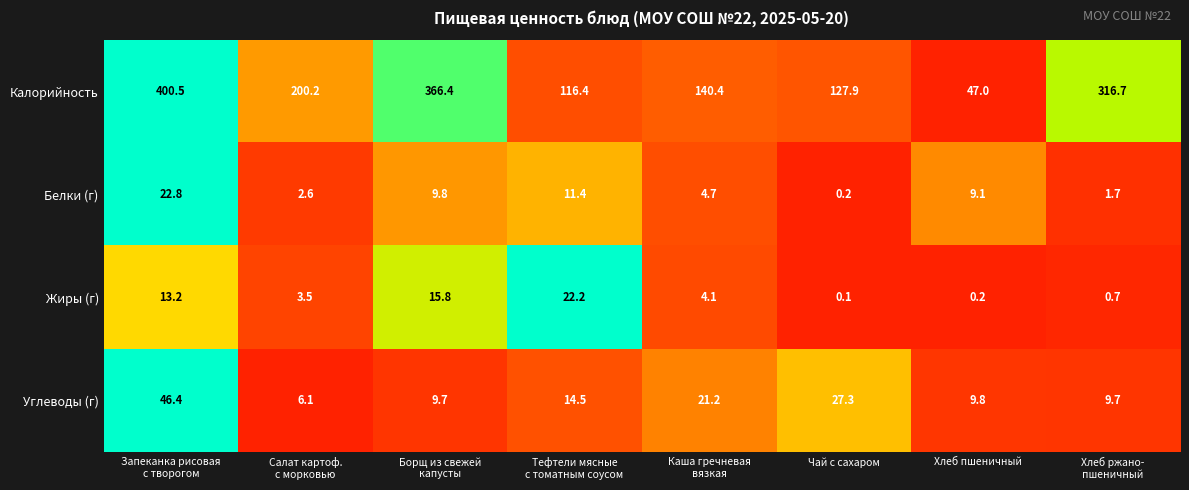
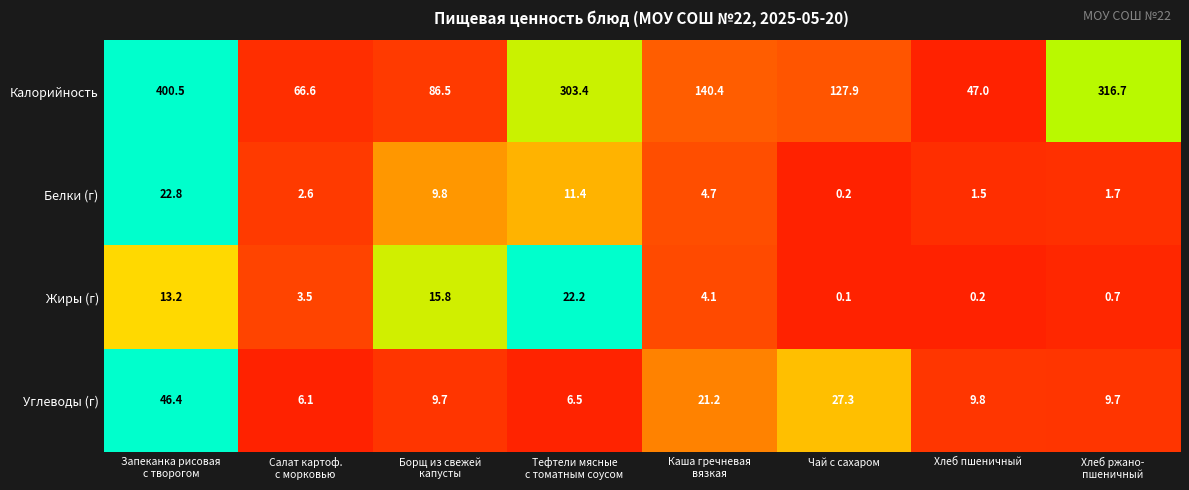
  {
    "Калорийность": {
      "Запеканка рисовая с творогом": 400.5,
-     "Салат картоф. с морковью": 200.2,
-     "Борщ из свежей капусты": 366.4,
-     "Тефтели мясные с томатным соусом": 116.4,
+     "Салат картоф. с морковью": 66.6,
+     "Борщ из свежей капусты": 86.5,
+     "Тефтели мясные с томатным соусом": 303.4,
      "Каша гречневая вязкая": 140.4,
      "Чай с сахаром": 127.9,
      "Хлеб пшеничный": 47.0,
      "Хлеб ржано- пшеничный": 316.7
    },
    "Белки (г)": {
      "Запеканка рисовая с творогом": 22.8,
      "Салат картоф. с морковью": 2.6,
      "Борщ из свежей капусты": 9.8,
      "Тефтели мясные с томатным соусом": 11.4,
      "Каша гречневая вязкая": 4.7,
      "Чай с сахаром": 0.2,
-     "Хлеб пшеничный": 9.1,
+     "Хлеб пшеничный": 1.5,
      "Хлеб ржано- пшеничный": 1.7
    },
    "Жиры (г)": {
      "Запеканка рисовая с творогом": 13.2,
      "Салат картоф. с морковью": 3.5,
      "Борщ из свежей капусты": 15.8,
      "Тефтели мясные с томатным соусом": 22.2,
      "Каша гречневая вязкая": 4.1,
      "Чай с сахаром": 0.1,
      "Хлеб пшеничный": 0.2,
      "Хлеб ржано- пшеничный": 0.7
    },
    "Углеводы (г)": {
      "Запеканка рисовая с творогом": 46.4,
      "Салат картоф. с морковью": 6.1,
      "Борщ из свежей капусты": 9.7,
-     "Тефтели мясные с томатным соусом": 14.5,
+     "Тефтели мясные с томатным соусом": 6.5,
      "Каша гречневая вязкая": 21.2,
      "Чай с сахаром": 27.3,
      "Хлеб пшеничный": 9.8,
      "Хлеб ржано- пшеничный": 9.7
    }
  }
